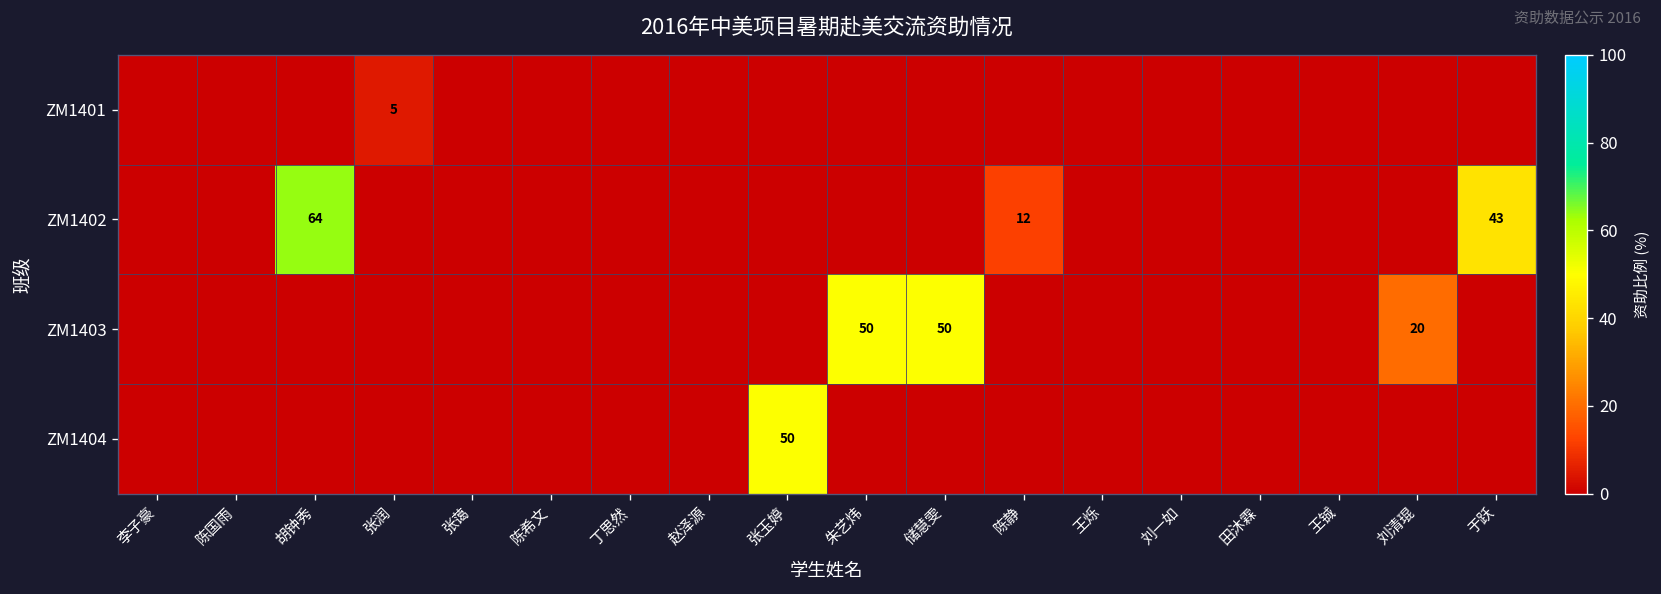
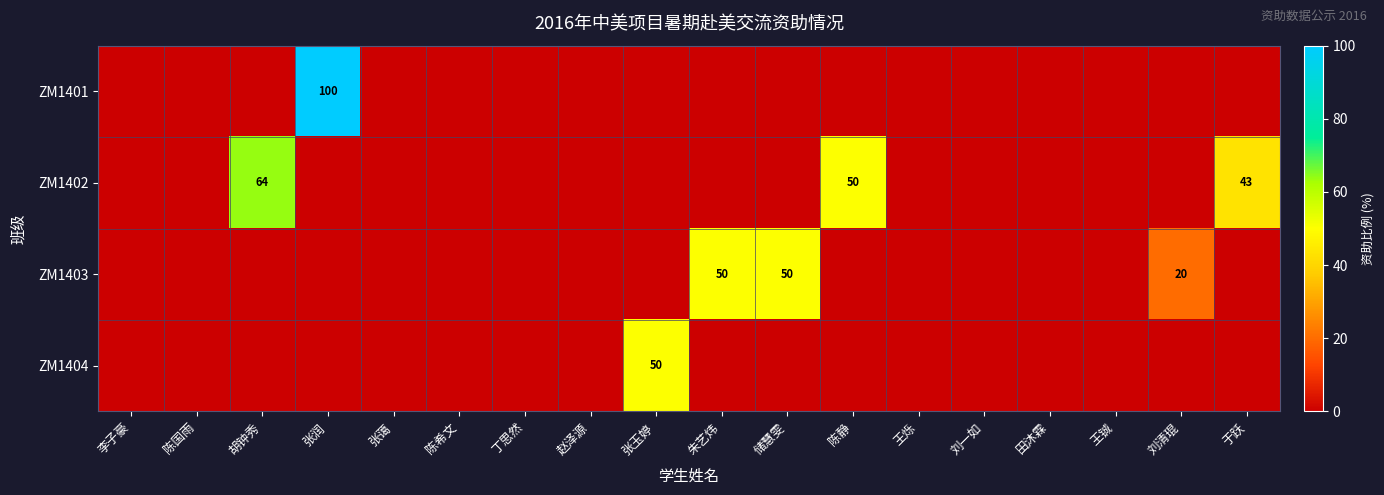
  {
    "ZM1401": {
-     "张润": 5
+     "张润": 100
    },
    "ZM1402": {
      "胡钟秀": 64,
-     "陈静": 12,
+     "陈静": 50,
      "于跃": 43
    },
    "ZM1403": {
      "朱艺炜": 50,
      "储慧雯": 50,
      "刘清琨": 20
    },
    "ZM1404": {
      "张玉婷": 50
    }
  }
